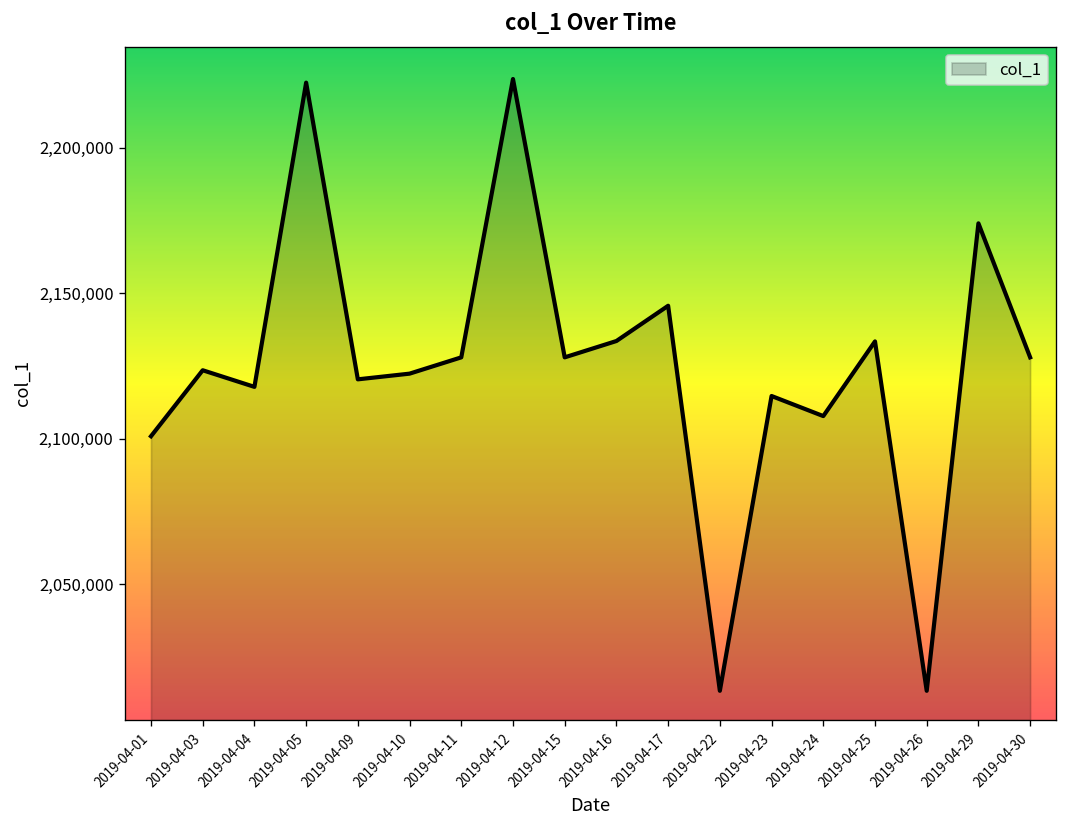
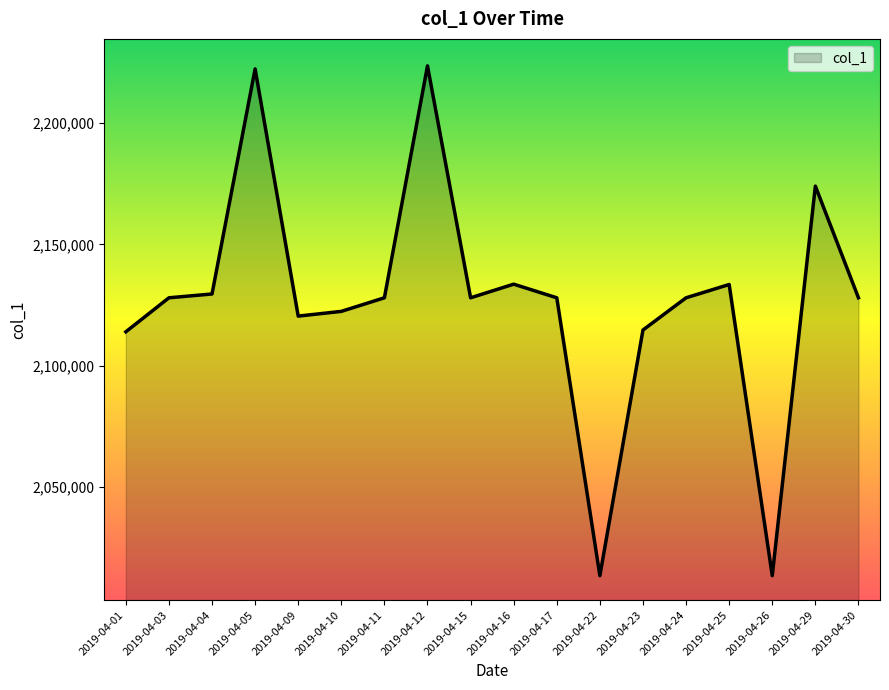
  {
-   "2019-04-01": "2,101,000",
-   "2019-04-03": "2,124,000",
-   "2019-04-04": "2,118,000",
+   "2019-04-01": "2,114,000",
+   "2019-04-03": "2,128,000",
+   "2019-04-04": "2,130,000",
    "2019-04-05": "2,222,000",
    "2019-04-09": "2,120,000",
    "2019-04-10": "2,122,000",
    "2019-04-11": "2,128,000",
    "2019-04-12": "2,224,000",
    "2019-04-15": "2,128,000",
    "2019-04-16": "2,134,000",
-   "2019-04-17": "2,146,000",
+   "2019-04-17": "2,128,000",
    "2019-04-22": "2,013,000",
    "2019-04-23": "2,115,000",
-   "2019-04-24": "2,108,000",
+   "2019-04-24": "2,128,000",
    "2019-04-25": "2,133,000",
    "2019-04-26": "2,013,000",
    "2019-04-29": "2,174,000",
    "2019-04-30": "2,128,000"
  }
